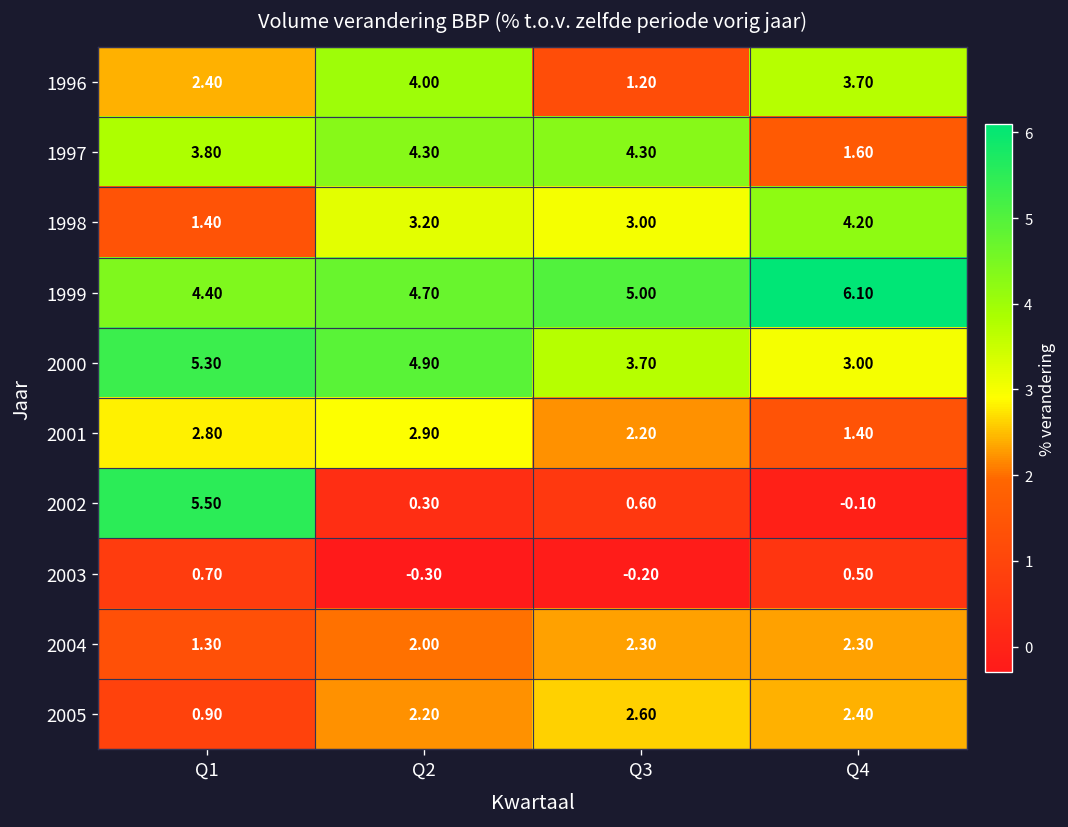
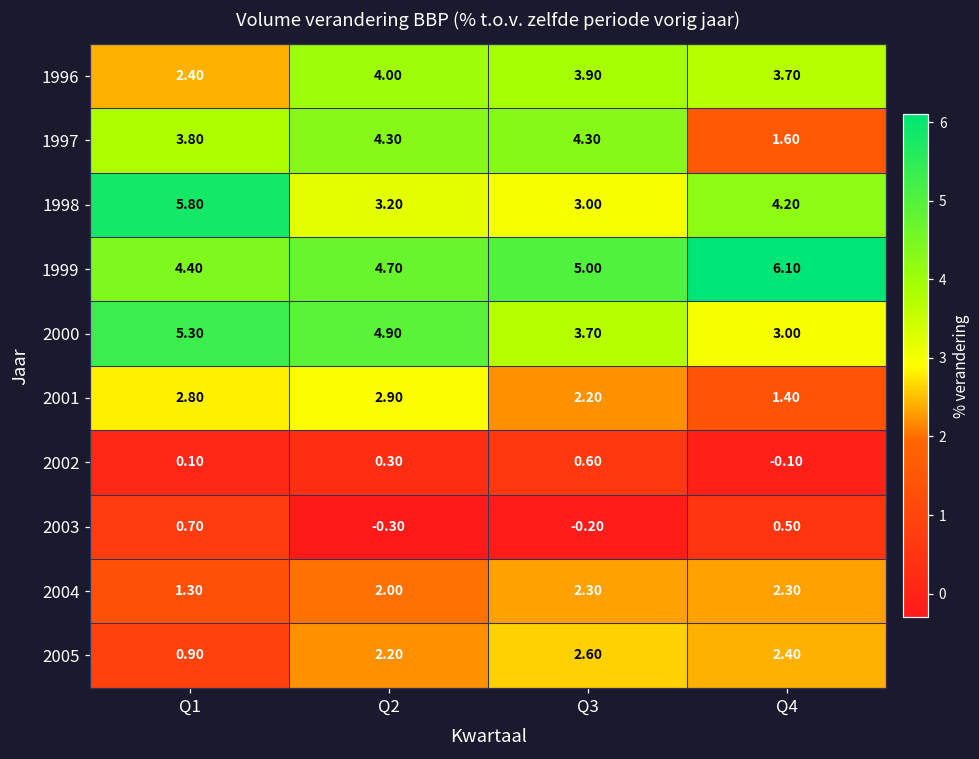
  {
    "1996": {
      "Q1": 2.40,
      "Q2": 4.00,
-     "Q3": 1.20,
+     "Q3": 3.90,
      "Q4": 3.70
    },
    "1997": {
      "Q1": 3.80,
      "Q2": 4.30,
      "Q3": 4.30,
      "Q4": 1.60
    },
    "1998": {
-     "Q1": 1.40,
+     "Q1": 5.80,
      "Q2": 3.20,
      "Q3": 3.00,
      "Q4": 4.20
    },
    "1999": {
      "Q1": 4.40,
      "Q2": 4.70,
      "Q3": 5.00,
      "Q4": 6.10
    },
    "2000": {
      "Q1": 5.30,
      "Q2": 4.90,
      "Q3": 3.70,
      "Q4": 3.00
    },
    "2001": {
      "Q1": 2.80,
      "Q2": 2.90,
      "Q3": 2.20,
      "Q4": 1.40
    },
    "2002": {
-     "Q1": 5.50,
+     "Q1": 0.10,
      "Q2": 0.30,
      "Q3": 0.60,
      "Q4": -0.10
    },
    "2003": {
      "Q1": 0.70,
      "Q2": -0.30,
      "Q3": -0.20,
      "Q4": 0.50
    },
    "2004": {
      "Q1": 1.30,
      "Q2": 2.00,
      "Q3": 2.30,
      "Q4": 2.30
    },
    "2005": {
      "Q1": 0.90,
      "Q2": 2.20,
      "Q3": 2.60,
      "Q4": 2.40
    }
  }
